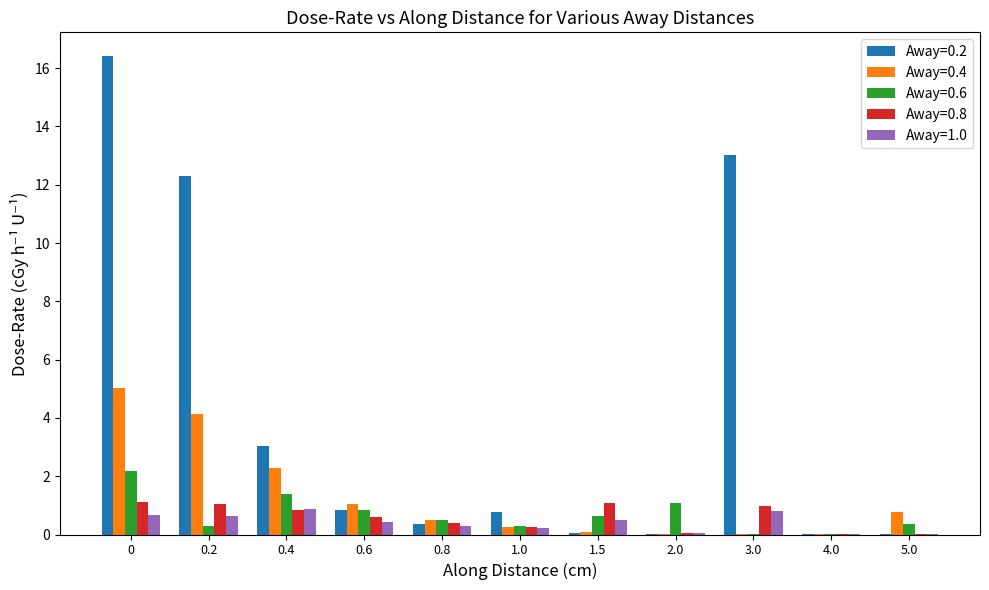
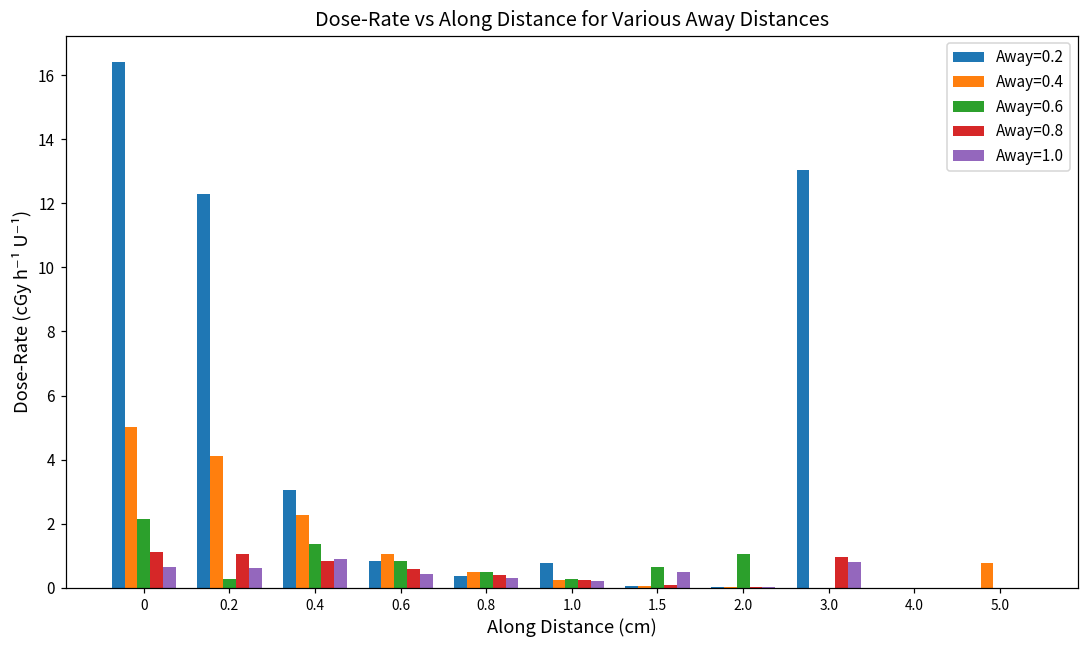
  {
    "Away=0.2": {
      "0": 16.4,
      "0.2": 12.3,
      "0.4": 3.0,
      "0.6": 0.9,
      "0.8": 0.4,
      "1.0": 0.8,
      "3.0": 13.0
    },
    "Away=0.4": {
      "0": 5.0,
      "0.2": 4.1,
      "0.4": 2.3,
      "0.6": 1.1,
      "0.8": 0.5,
      "1.0": 0.3,
      "5.0": 0.8
    },
    "Away=0.6": {
      "0": 2.2,
      "0.2": 0.3,
      "0.4": 1.4,
      "0.6": 0.8,
      "0.8": 0.5,
      "1.0": 0.3,
      "1.5": 0.7,
      "2.0": 1.1,
-     "5.0": 0.4
+     "5.0": 0.0
    },
    "Away=0.8": {
      "0": 1.1,
      "0.2": 1.1,
      "0.4": 0.8,
      "0.6": 0.6,
      "0.8": 0.4,
      "1.0": 0.3,
-     "1.5": 1.1,
+     "1.5": 0.1,
      "3.0": 1.0
    },
    "Away=1.0": {
      "0": 0.7,
      "0.2": 0.6,
      "0.4": 0.9,
      "0.6": 0.4,
      "0.8": 0.3,
      "1.0": 0.2,
      "1.5": 0.5,
      "3.0": 0.8
    }
  }
